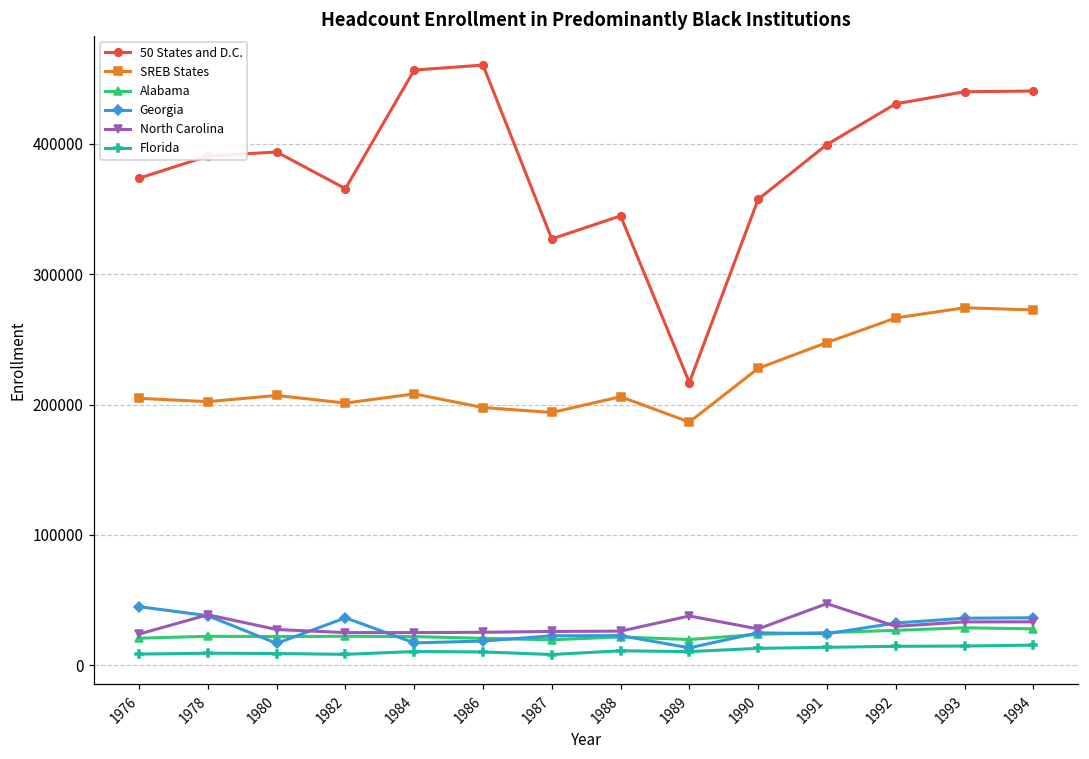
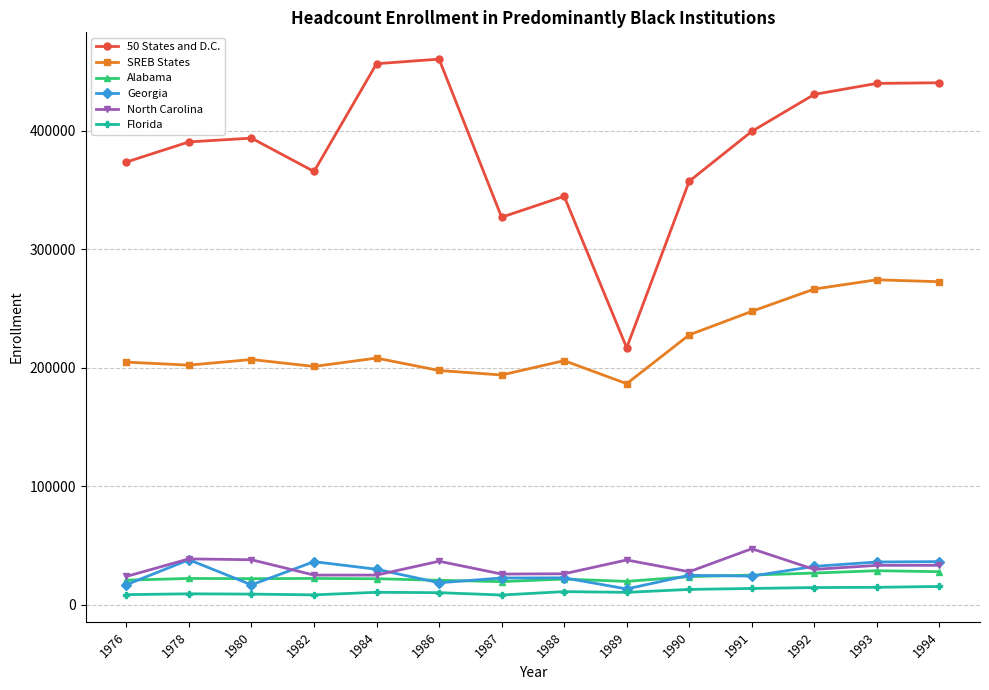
  {
    "Georgia": {
-     "1976": 45000,
+     "1976": 17000,
      "1980": 17000,
      "1982": 36000,
-     "1984": 17000,
+     "1984": 30000,
      "1987": 22000,
      "1989": 13000,
      "1992": 32000,
      "1993": 36000,
      "1994": 36000
    },
    "North Carolina": {
      "1976": 24000,
-     "1980": 27000,
+     "1980": 38000,
      "1982": 25000,
      "1984": 25000,
-     "1986": 25000,
+     "1986": 37000,
      "1987": 26000,
      "1988": 26000,
      "1989": 38000,
      "1990": 28000,
      "1991": 47000,
      "1992": 30000,
      "1993": 33000,
      "1994": 33000
    }
  }
